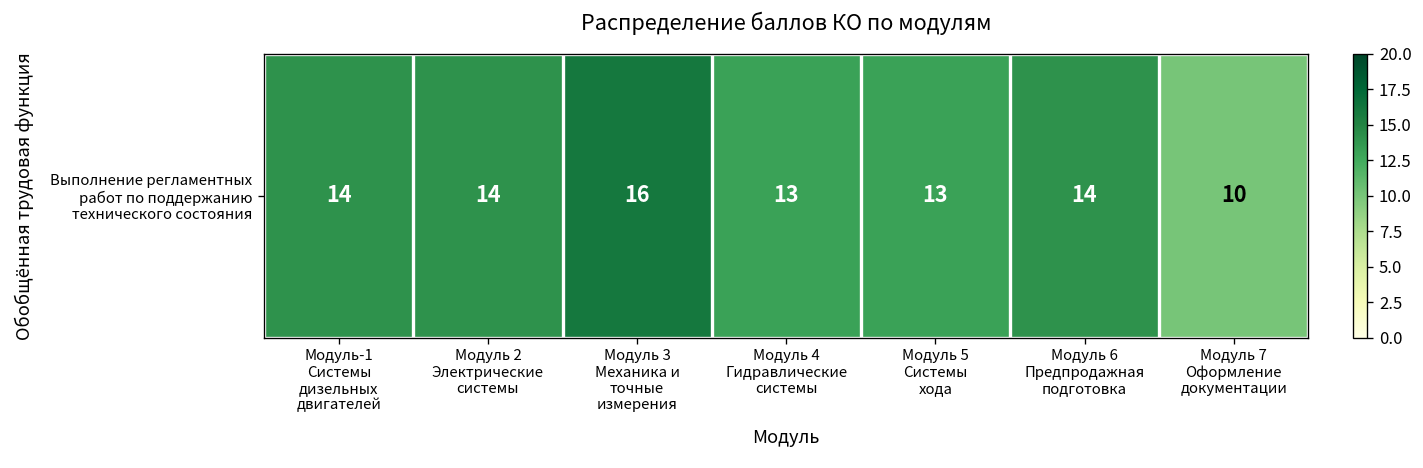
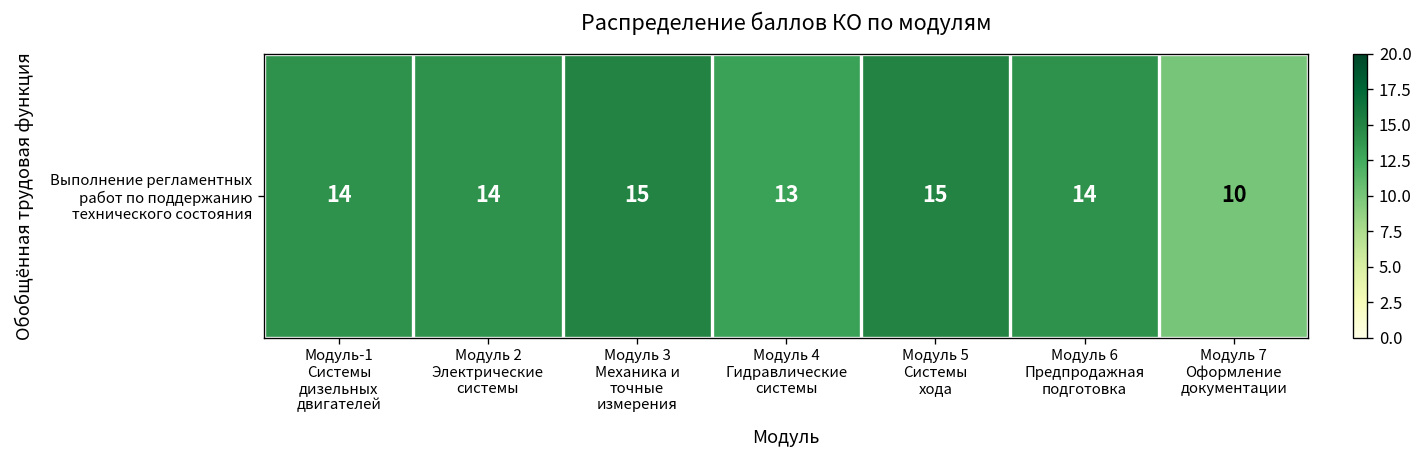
  {
    "Выполнение регламентных работ по поддержанию технического состояния": {
      "Модуль-1 Системы дизельных двигателей": 14,
      "Модуль 2 Электрические системы": 14,
-     "Модуль 3 Механика и точные измерения": 16,
+     "Модуль 3 Механика и точные измерения": 15,
      "Модуль 4 Гидравлические системы": 13,
-     "Модуль 5 Системы хода": 13,
+     "Модуль 5 Системы хода": 15,
      "Модуль 6 Предпродажная подготовка": 14,
      "Модуль 7 Оформление документации": 10
    }
  }
